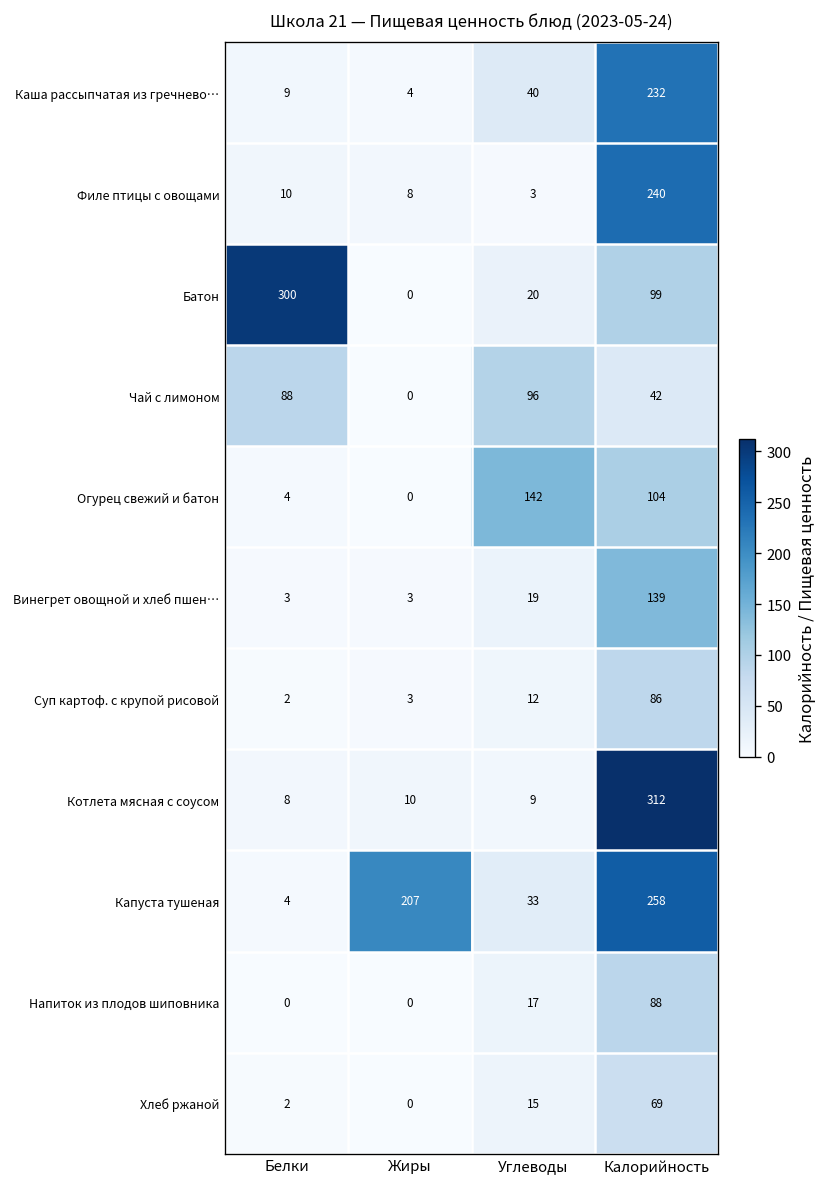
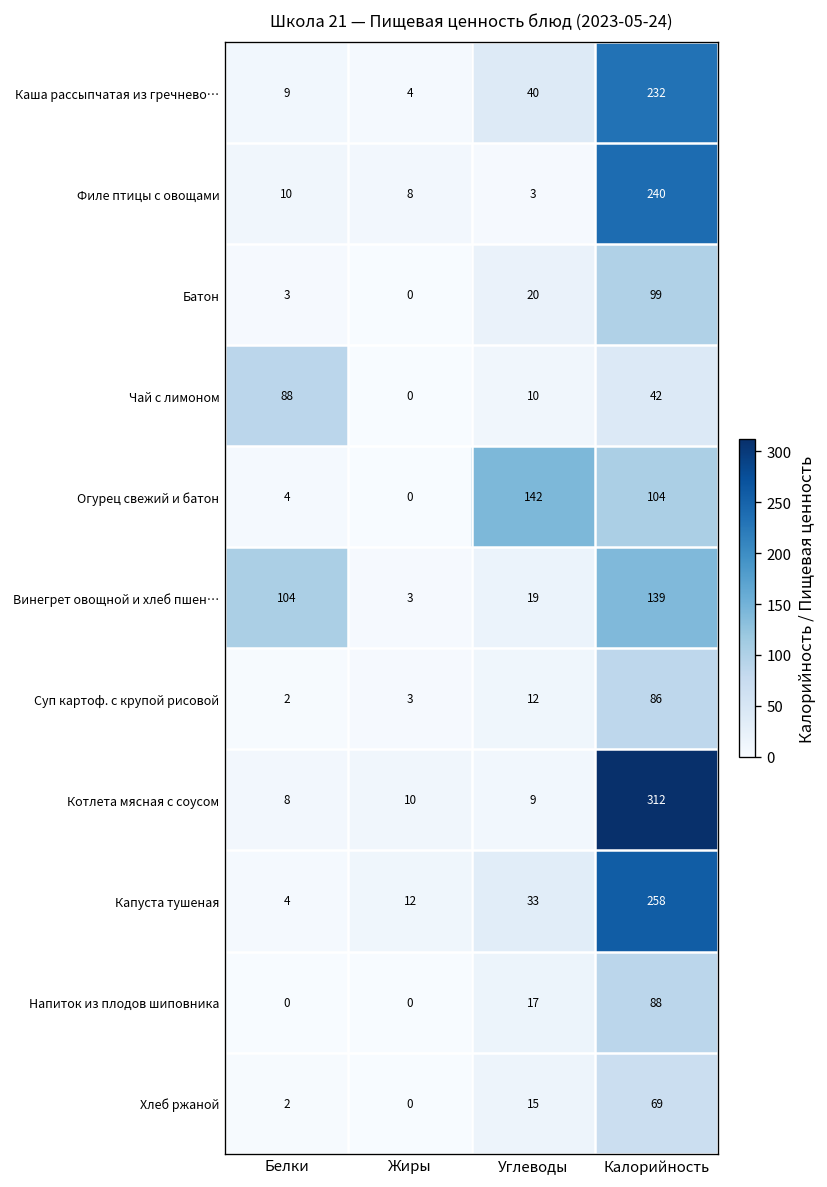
  {
    "Каша рассыпчатая из гречнево…": {
      "Белки": 9,
      "Жиры": 4,
      "Углеводы": 40,
      "Калорийность": 232
    },
    "Филе птицы с овощами": {
      "Белки": 10,
      "Жиры": 8,
      "Углеводы": 3,
      "Калорийность": 240
    },
    "Батон": {
-     "Белки": 300,
+     "Белки": 3,
      "Жиры": 0,
      "Углеводы": 20,
      "Калорийность": 99
    },
    "Чай с лимоном": {
      "Белки": 88,
      "Жиры": 0,
-     "Углеводы": 96,
+     "Углеводы": 10,
      "Калорийность": 42
    },
    "Огурец свежий и батон": {
      "Белки": 4,
      "Жиры": 0,
      "Углеводы": 142,
      "Калорийность": 104
    },
    "Винегрет овощной и хлеб пшен…": {
-     "Белки": 3,
+     "Белки": 104,
      "Жиры": 3,
      "Углеводы": 19,
      "Калорийность": 139
    },
    "Суп картоф. с крупой рисовой": {
      "Белки": 2,
      "Жиры": 3,
      "Углеводы": 12,
      "Калорийность": 86
    },
    "Котлета мясная с соусом": {
      "Белки": 8,
      "Жиры": 10,
      "Углеводы": 9,
      "Калорийность": 312
    },
    "Капуста тушеная": {
      "Белки": 4,
-     "Жиры": 207,
+     "Жиры": 12,
      "Углеводы": 33,
      "Калорийность": 258
    },
    "Напиток из плодов шиповника": {
      "Белки": 0,
      "Жиры": 0,
      "Углеводы": 17,
      "Калорийность": 88
    },
    "Хлеб ржаной": {
      "Белки": 2,
      "Жиры": 0,
      "Углеводы": 15,
      "Калорийность": 69
    }
  }
